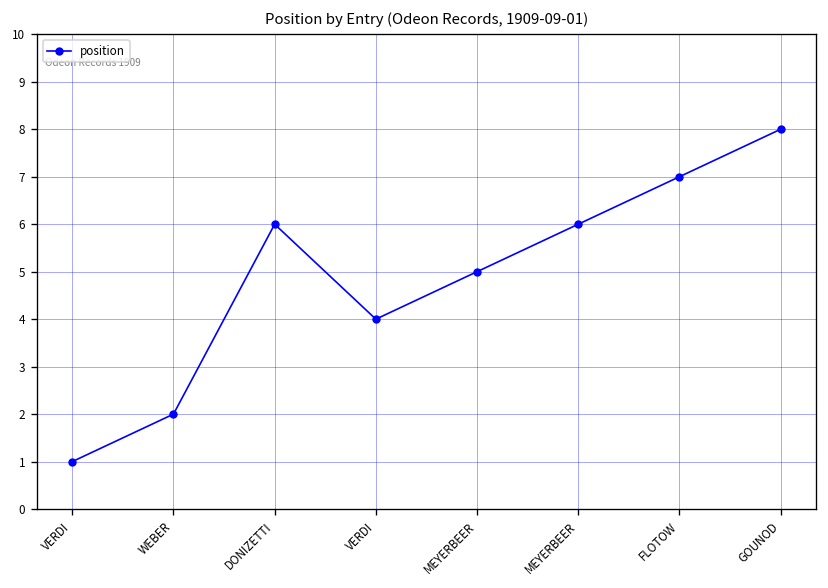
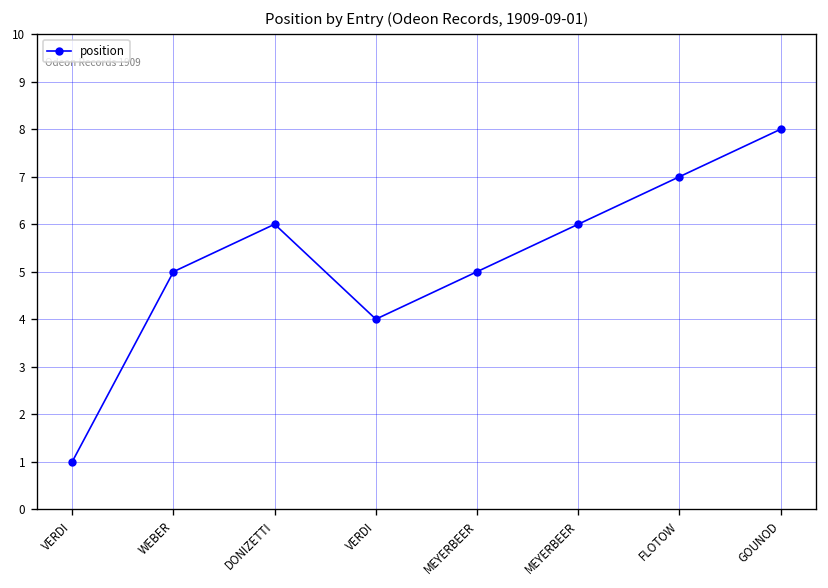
  {
-   "WEBER": 2,
+   "WEBER": 5,
    "DONIZETTI": 6,
    "FLOTOW": 7,
    "GOUNOD": 8
  }
